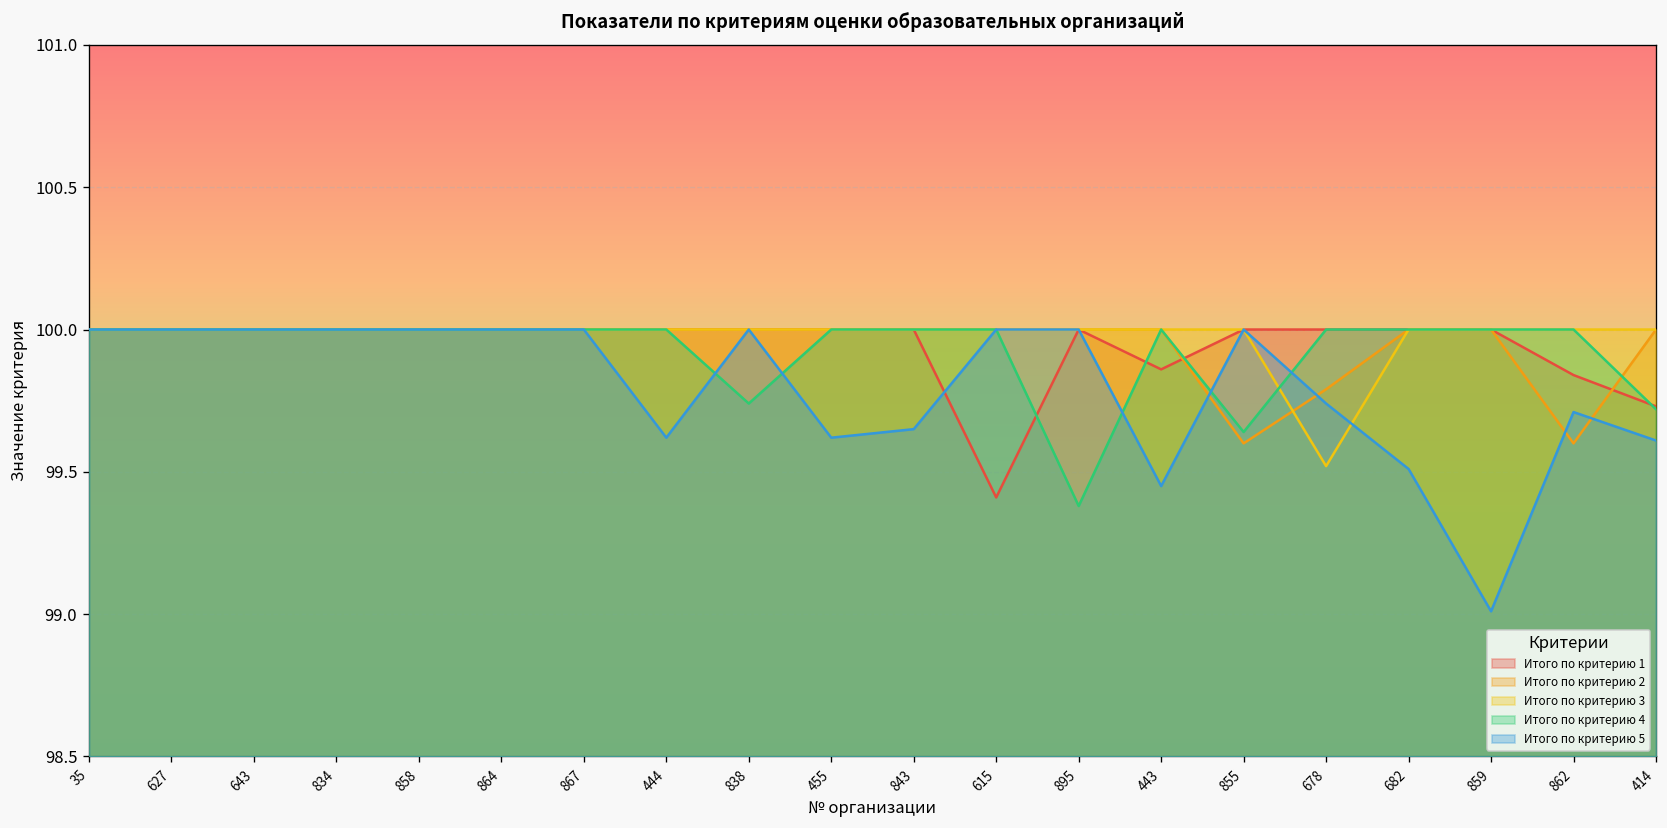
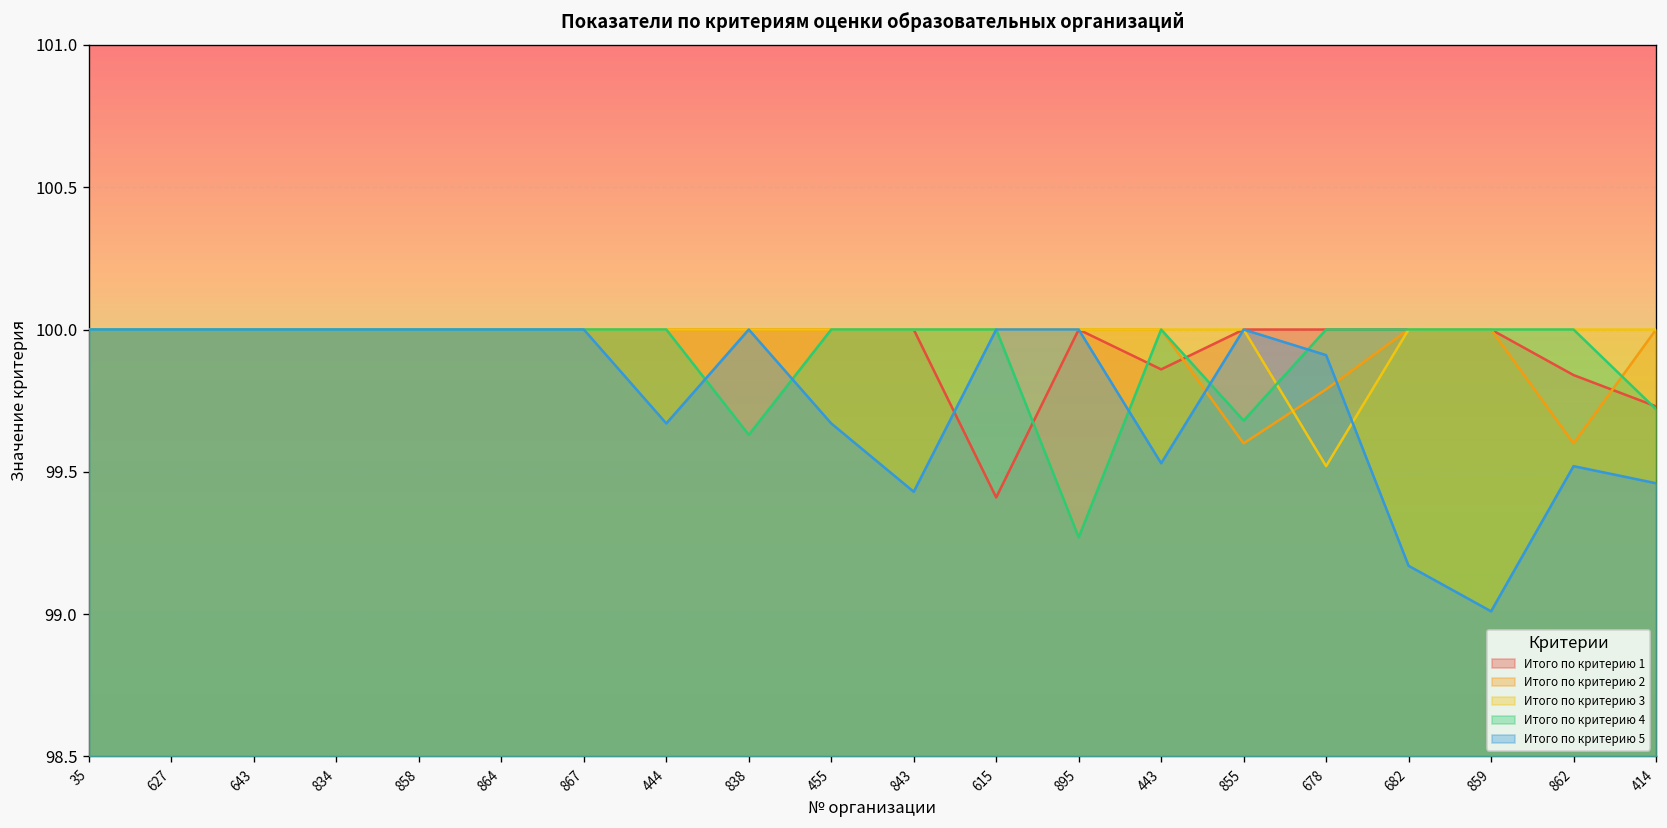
  {
    "Итого по критерию 4": {
-     "838": 99.74,
-     "895": 99.38,
-     "855": 99.64
+     "838": 99.63,
+     "895": 99.27,
+     "855": 99.68
    },
    "Итого по критерию 5": {
-     "444": 99.62,
-     "455": 99.62,
-     "843": 99.65,
-     "443": 99.45,
-     "678": 99.74,
-     "682": 99.51,
+     "444": 99.67,
+     "455": 99.67,
+     "843": 99.43,
+     "443": 99.53,
+     "678": 99.91,
+     "682": 99.17,
      "859": 99.01,
-     "862": 99.71,
-     "414": 99.61
+     "862": 99.52,
+     "414": 99.46
    }
  }
